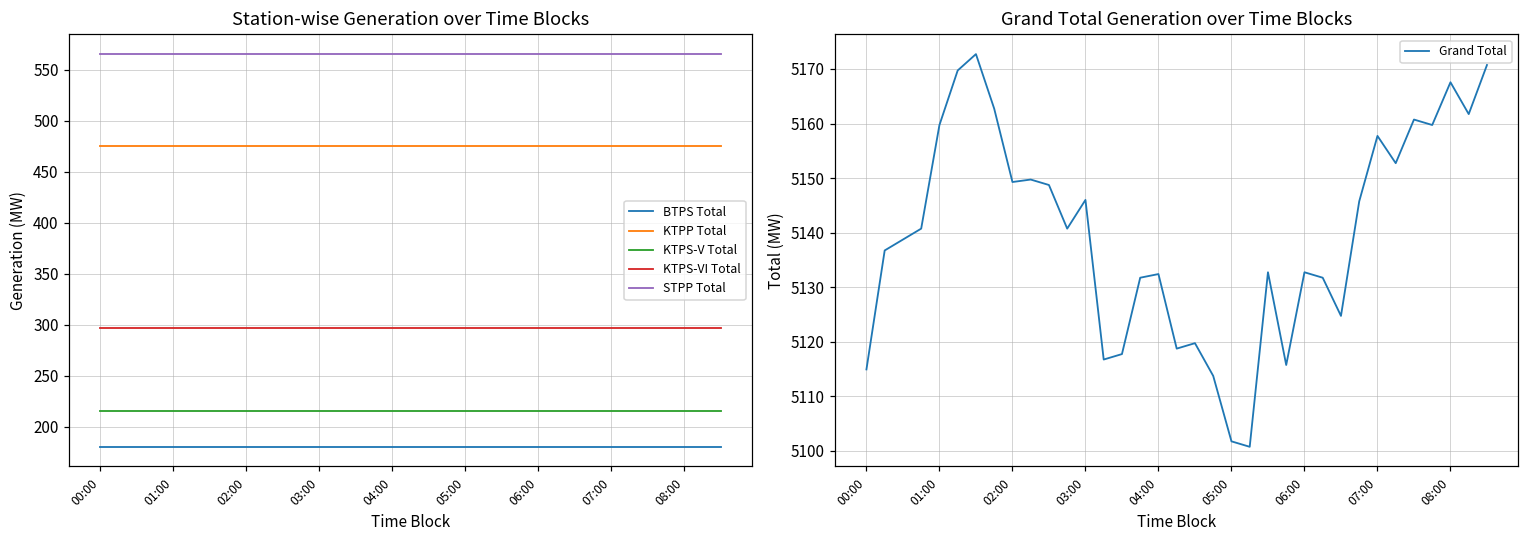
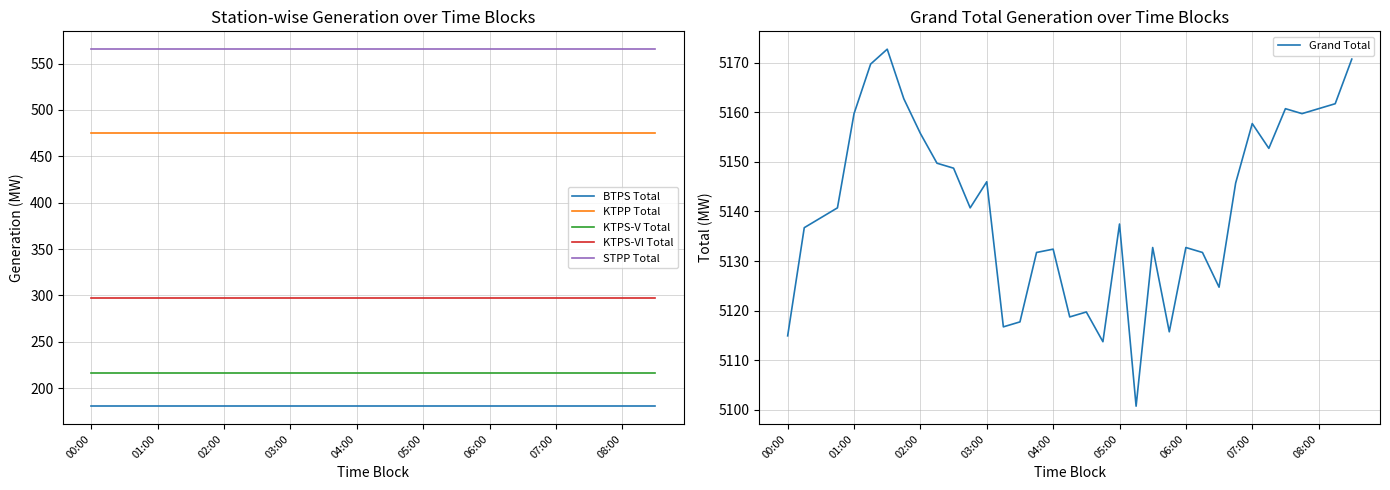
  {
    "Station-wise Generation over Time Blocks": {
      "BTPS Total": {
        "00:00": 180,
        "01:00": 180,
        "02:00": 180,
        "03:00": 180,
        "04:00": 180,
        "05:00": 180,
        "06:00": 180,
        "07:00": 180,
        "08:00": 180
      },
      "KTPP Total": {
        "00:00": 480,
        "01:00": 480,
        "02:00": 480,
        "03:00": 480,
        "04:00": 480,
        "05:00": 480,
        "06:00": 480,
        "07:00": 480,
        "08:00": 480
      },
      "KTPS-V Total": {
        "00:00": 220,
        "01:00": 220,
        "02:00": 220,
        "03:00": 220,
        "04:00": 220,
        "05:00": 220,
        "06:00": 220,
        "07:00": 220,
        "08:00": 220
      },
      "KTPS-VI Total": {
        "00:00": 300,
        "01:00": 300,
        "02:00": 300,
        "03:00": 300,
        "04:00": 300,
        "05:00": 300,
        "06:00": 300,
        "07:00": 300,
        "08:00": 300
      },
      "STPP Total": {
        "00:00": 570,
        "01:00": 570,
        "02:00": 570,
        "03:00": 570,
        "04:00": 570,
        "05:00": 570,
        "06:00": 570,
        "07:00": 570,
        "08:00": 570
      }
    },
    "Grand Total Generation over Time Blocks": {
      "00:00": 5115,
      "01:00": 5160,
-     "02:00": 5149,
+     "02:00": 5156,
      "03:00": 5146,
      "04:00": 5132,
-     "05:00": 5102,
+     "05:00": 5137,
      "06:00": 5133,
      "07:00": 5158,
-     "08:00": 5168
+     "08:00": 5161
    }
  }
